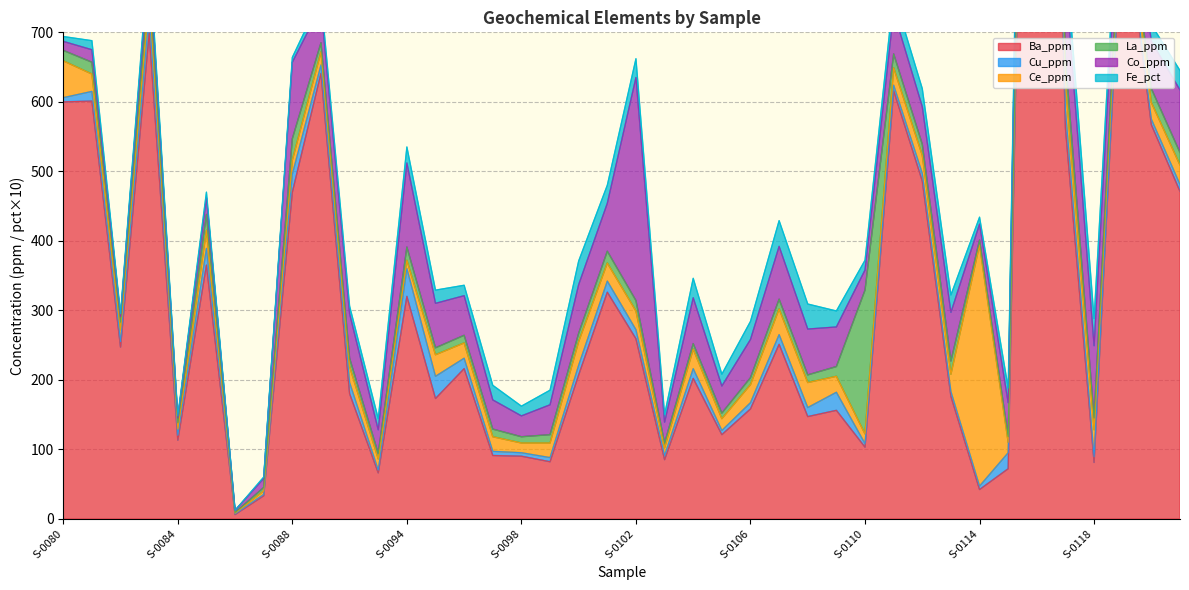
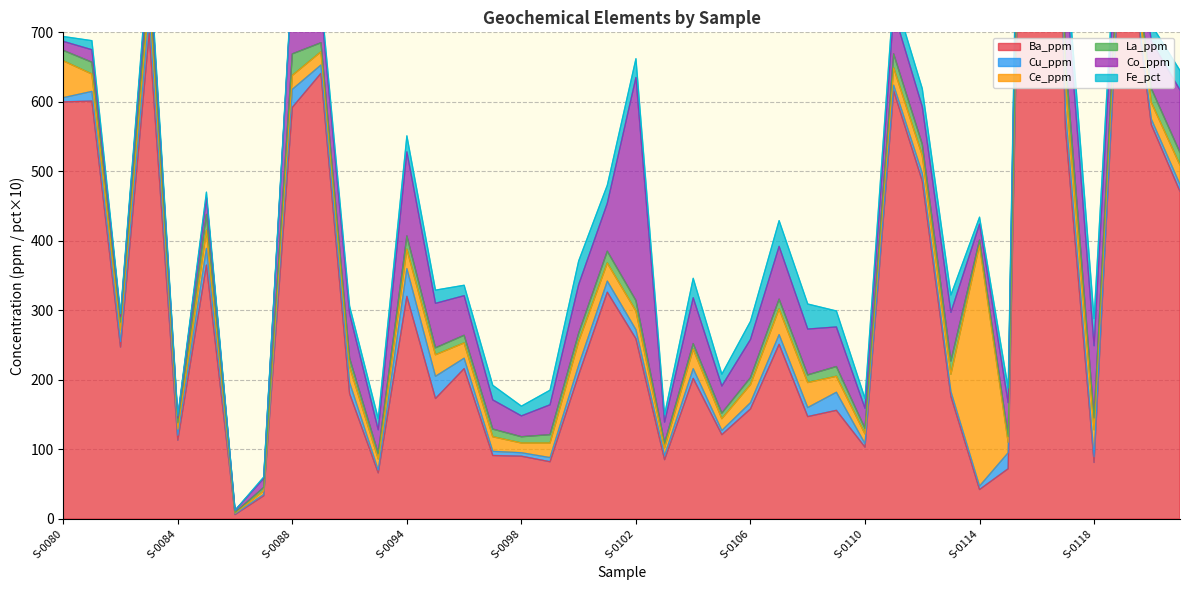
  {
    "Ba_ppm": {
      "S-0080": 600,
      "S-0084": 110,
-     "S-0088": 470,
+     "S-0088": 590,
      "S-0094": 320,
      "S-0098": 90,
      "S-0102": 260,
      "S-0106": 160,
      "S-0110": 100,
      "S-0114": 40,
      "S-0118": 80
    },
    "Ce_ppm": {
      "S-0080": 50,
      "S-0084": 10,
      "S-0088": 20,
-     "S-0094": 10,
+     "S-0094": 30,
      "S-0098": 10,
      "S-0102": 30,
      "S-0106": 30,
      "S-0110": 10,
      "S-0114": 350,
      "S-0118": 40
    },
    "La_ppm": {
      "S-0080": 20,
      "S-0084": 10,
      "S-0088": 30,
      "S-0094": 20,
      "S-0098": 10,
      "S-0102": 20,
      "S-0106": 10,
-     "S-0110": 210,
+     "S-0110": 10,
      "S-0114": 10,
      "S-0118": 20
    },
    "Co_ppm": {
      "S-0080": 10,
      "S-0094": 120,
      "S-0098": 30,
      "S-0102": 320,
      "S-0106": 60,
      "S-0110": 30,
      "S-0114": 20,
      "S-0118": 100
    }
  }
